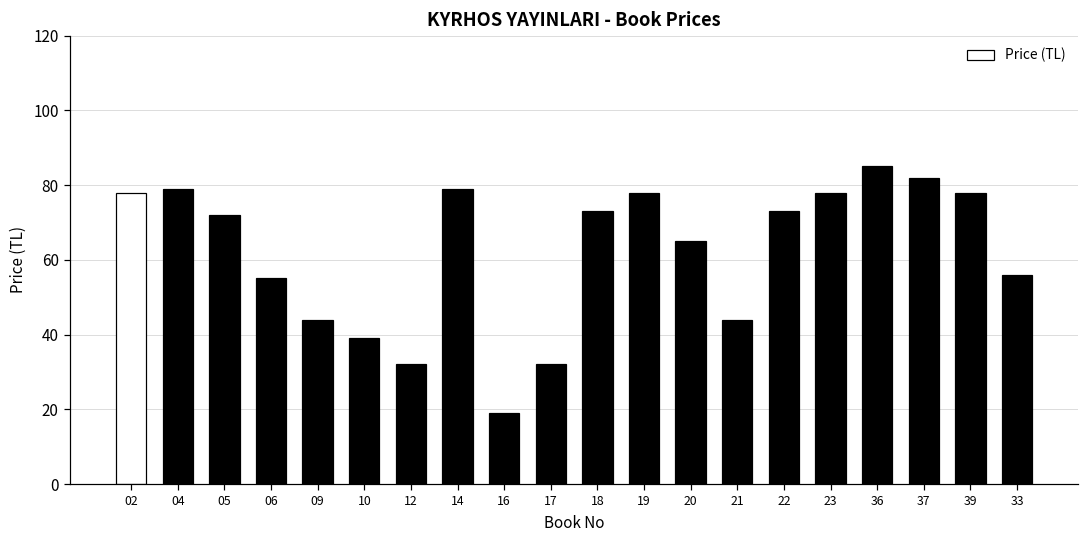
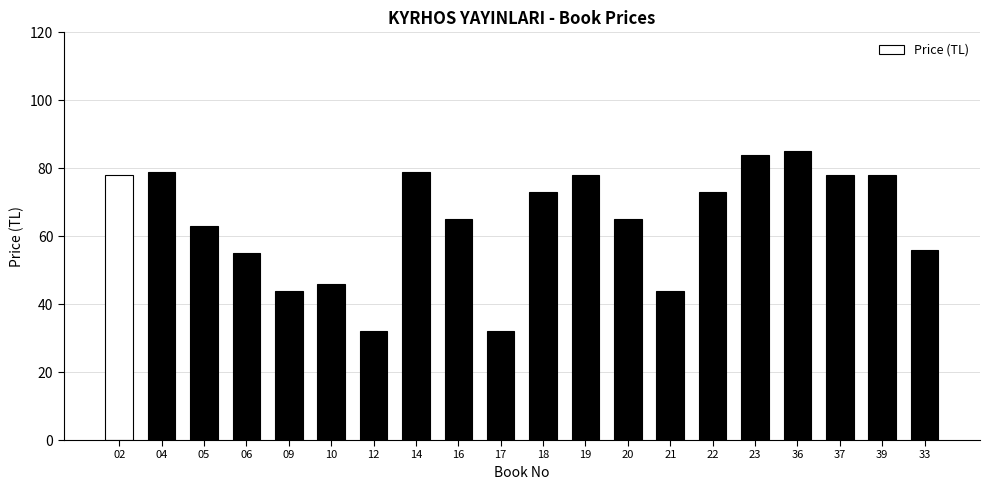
  {
    "02": 78,
    "04": 79,
-   "05": 72,
+   "05": 63,
    "06": 55,
    "09": 44,
-   "10": 39,
+   "10": 46,
    "12": 32,
    "14": 79,
-   "16": 19,
+   "16": 65,
    "17": 32,
    "18": 73,
    "19": 78,
    "20": 65,
    "21": 44,
    "22": 73,
-   "23": 78,
+   "23": 84,
    "36": 85,
-   "37": 82,
+   "37": 78,
    "39": 78,
    "33": 56
  }
